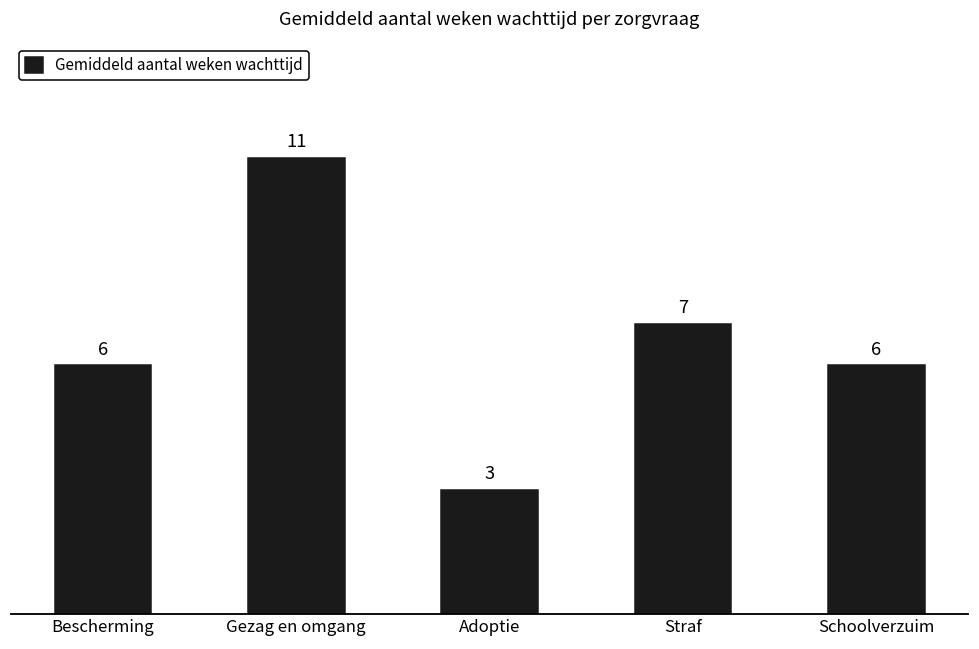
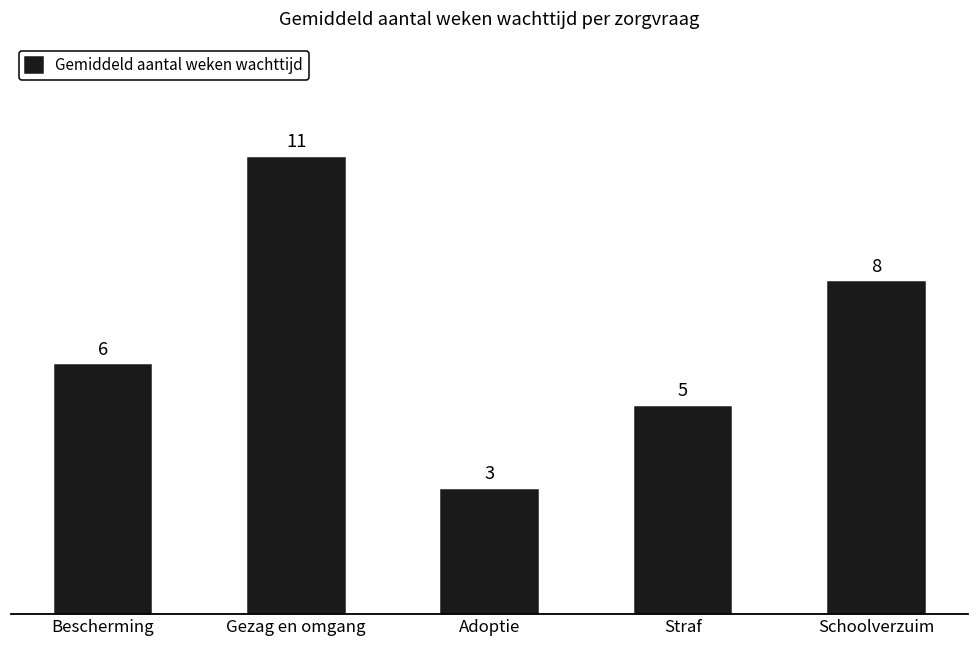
  {
    "Bescherming": 6,
    "Gezag en omgang": 11,
    "Adoptie": 3,
-   "Straf": 7,
-   "Schoolverzuim": 6
+   "Straf": 5,
+   "Schoolverzuim": 8
  }
